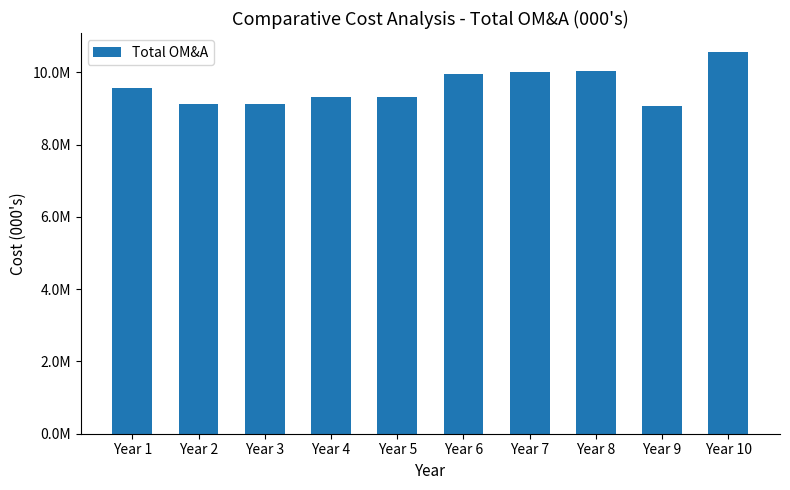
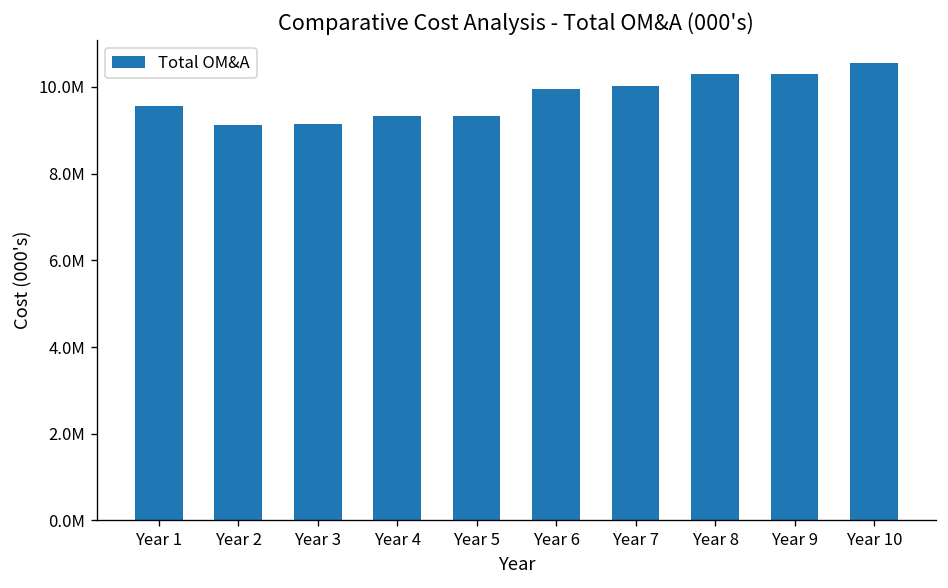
  {
    "Year 1": 9600000,
    "Year 2": 9100000,
    "Year 3": 9100000,
    "Year 4": 9300000,
    "Year 5": 9300000,
    "Year 6": 10000000,
    "Year 7": 10000000,
-   "Year 8": 10000000,
-   "Year 9": 9100000,
+   "Year 8": 10300000,
+   "Year 9": 10300000,
    "Year 10": 10600000
  }
